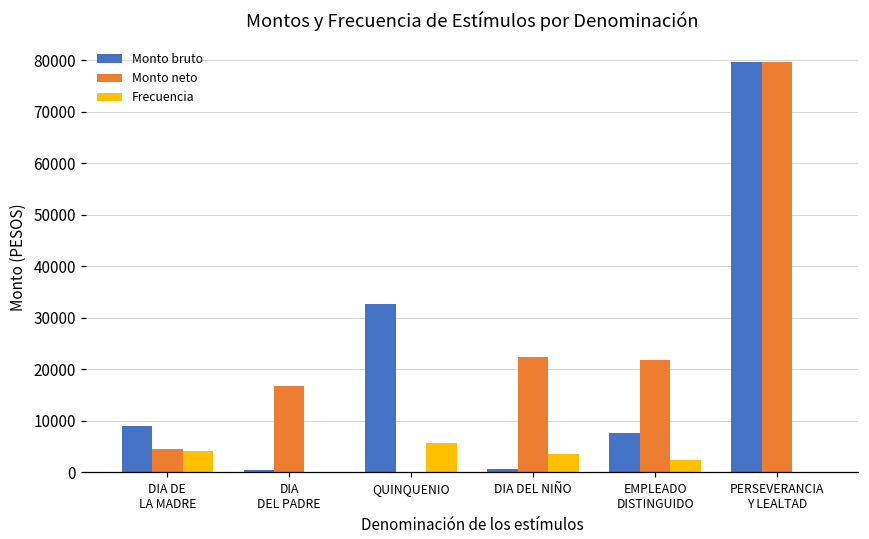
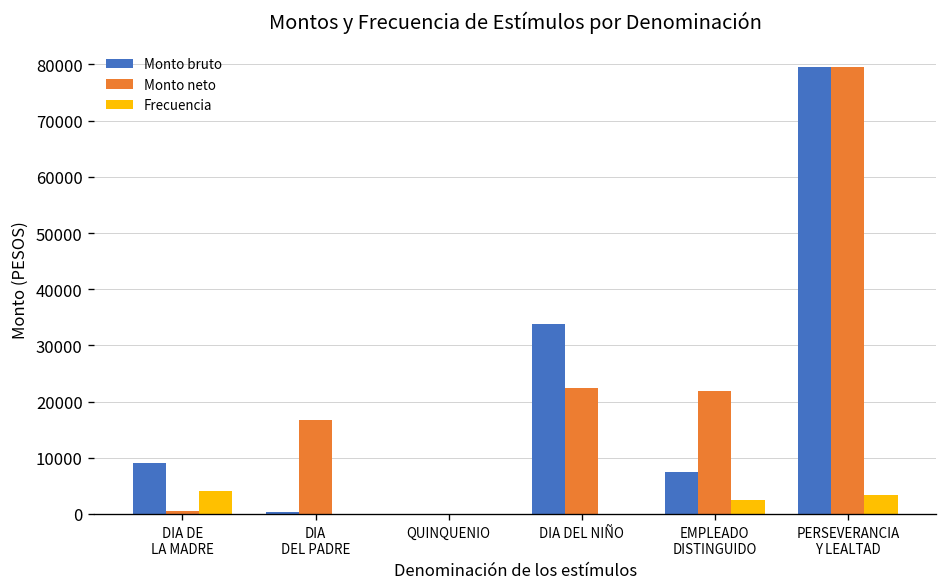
  {
    "Monto bruto": {
      "DIA DE LA MADRE": 9000,
-     "QUINQUENIO": 33000,
-     "DIA DEL NIÑO": 1000,
+     "QUINQUENIO": 0,
+     "DIA DEL NIÑO": 34000,
      "EMPLEADO DISTINGUIDO": 8000,
      "PERSEVERANCIA Y LEALTAD": 80000
    },
    "Monto neto": {
-     "DIA DE LA MADRE": 5000,
+     "DIA DE LA MADRE": 1000,
      "DIA DEL PADRE": 17000,
      "DIA DEL NIÑO": 22000,
      "EMPLEADO DISTINGUIDO": 22000,
      "PERSEVERANCIA Y LEALTAD": 80000
    },
    "Frecuencia": {
      "DIA DE LA MADRE": 4000,
-     "QUINQUENIO": 6000,
-     "DIA DEL NIÑO": 3000,
+     "QUINQUENIO": 0,
+     "DIA DEL NIÑO": 0,
      "EMPLEADO DISTINGUIDO": 2000,
-     "PERSEVERANCIA Y LEALTAD": 0
+     "PERSEVERANCIA Y LEALTAD": 3000
    }
  }
